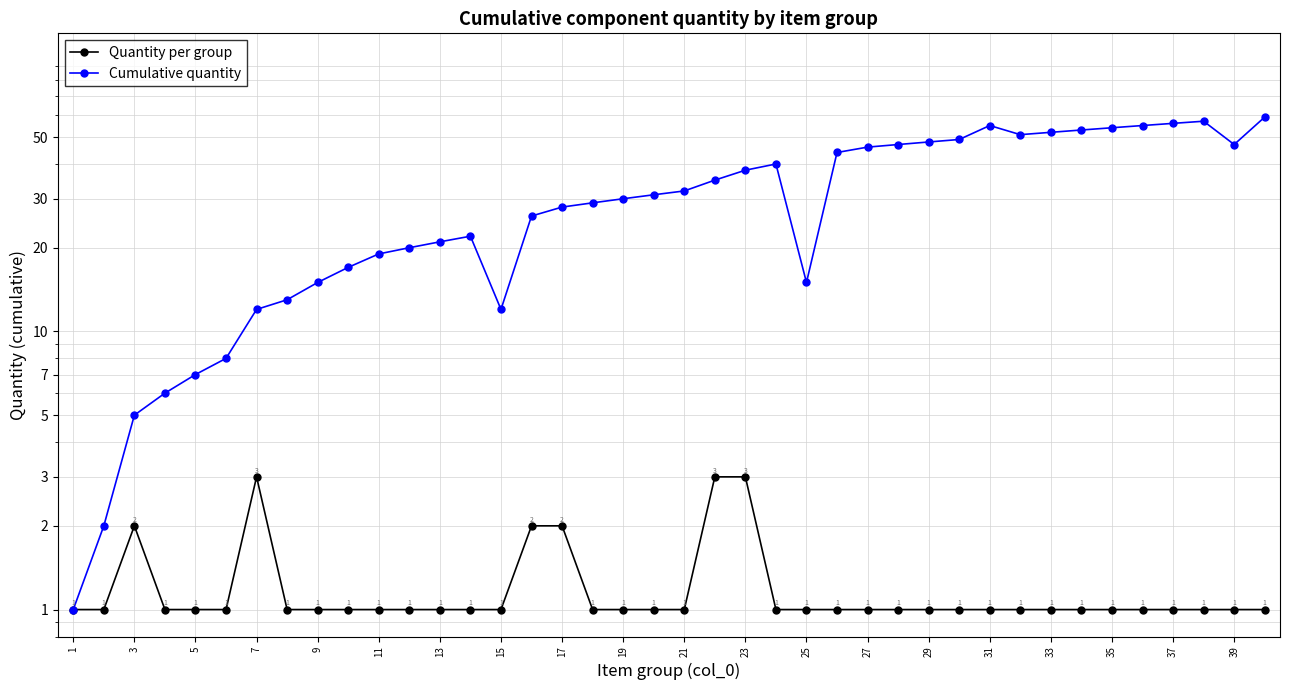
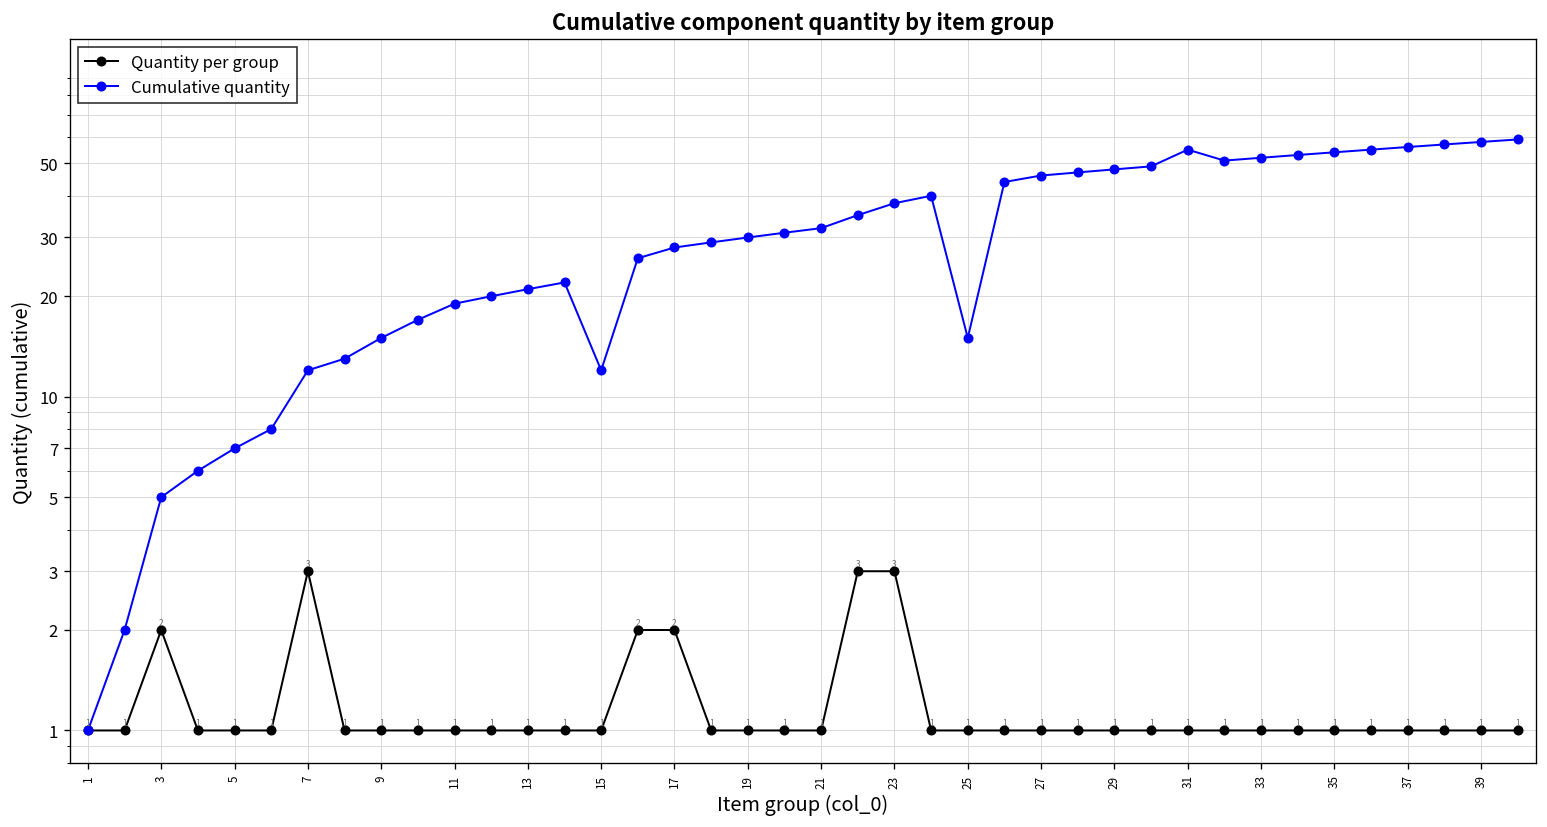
  {
    "Quantity per group": {
      "3": 2,
      "5": 1,
      "7": 3,
      "9": 1,
      "11": 1,
      "13": 1,
      "15": 1,
      "17": 2,
      "19": 1,
      "21": 1,
      "23": 3,
      "25": 1,
      "27": 1,
      "29": 1,
      "31": 1,
      "33": 1,
      "35": 1,
      "37": 1,
      "39": 1
    },
    "Cumulative quantity": {
      "3": 5,
      "5": 7,
      "7": 12,
      "9": 15,
      "11": 19,
      "13": 21,
      "15": 12,
      "17": 28,
      "19": 30,
      "21": 32,
      "23": 38,
      "25": 15,
      "27": 46,
      "29": 48,
      "31": 55,
      "33": 52,
      "35": 54,
      "37": 56,
-     "39": 47
+     "39": 58
    }
  }
